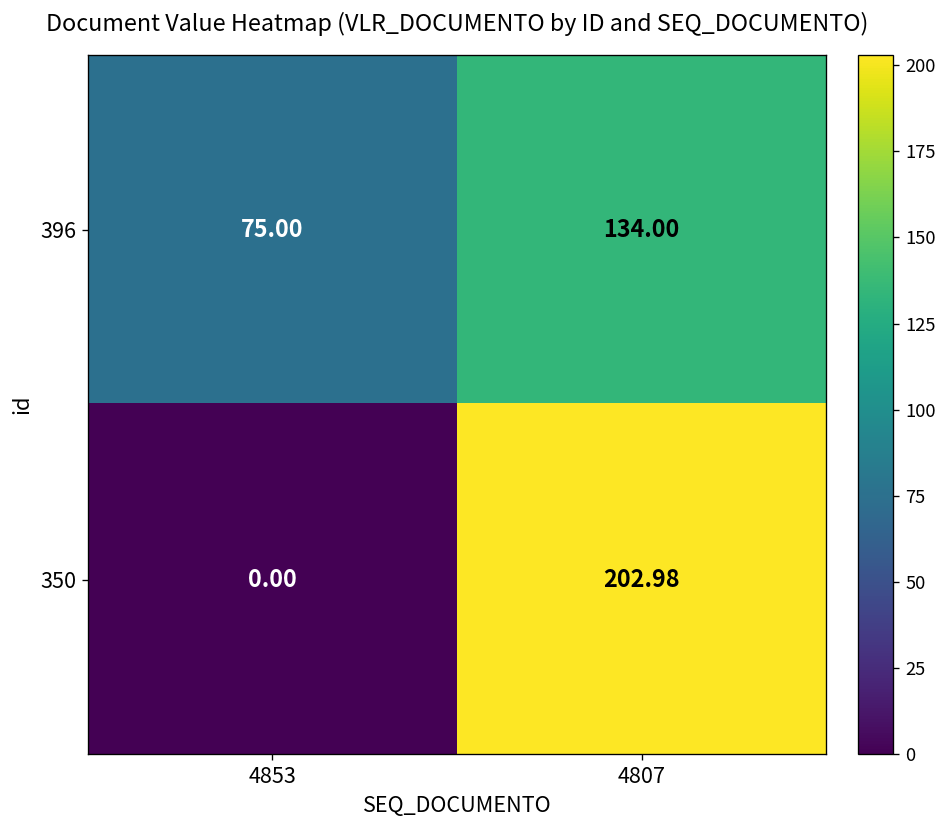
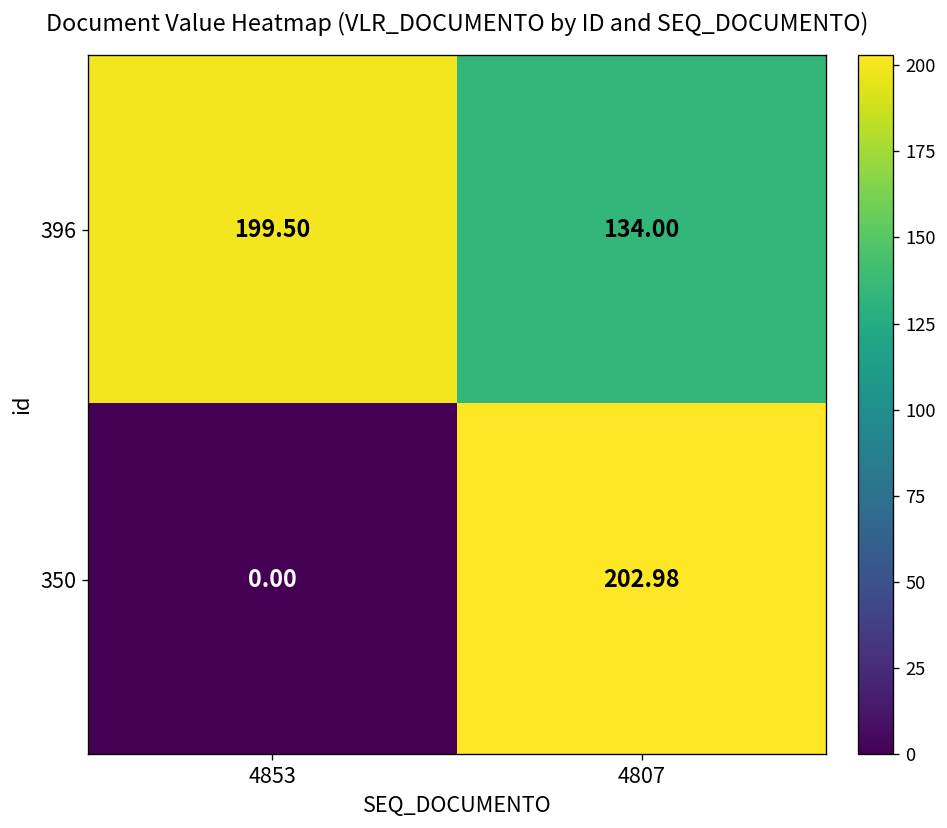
  {
    "396": {
-     "4853": 75.00,
+     "4853": 199.50,
      "4807": 134.00
    },
    "350": {
      "4853": 0.00,
      "4807": 202.98
    }
  }
